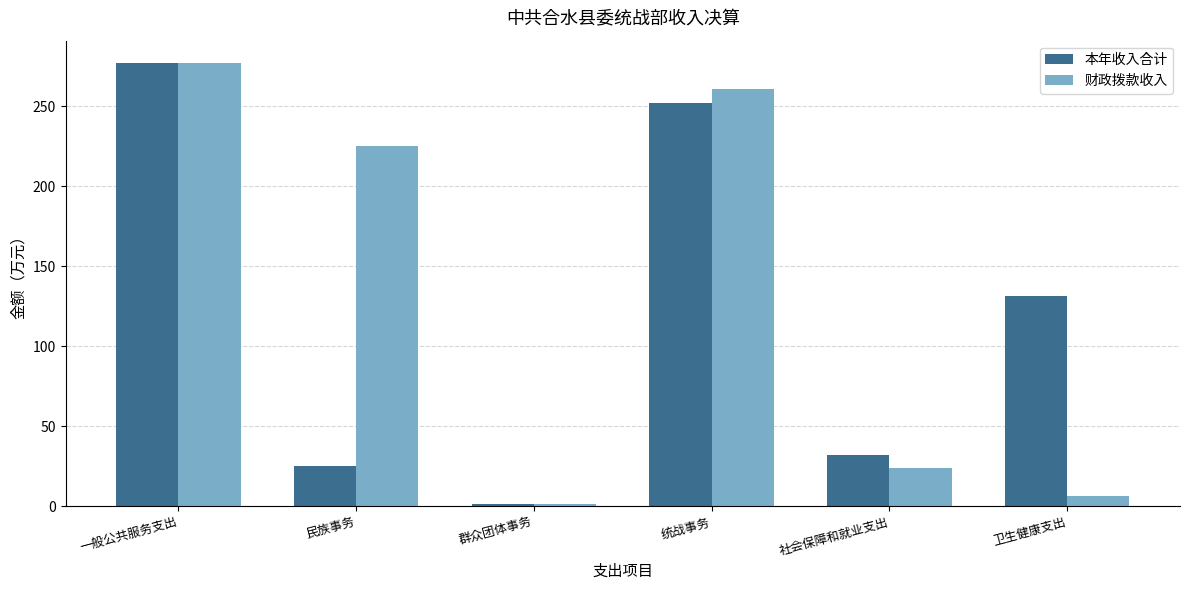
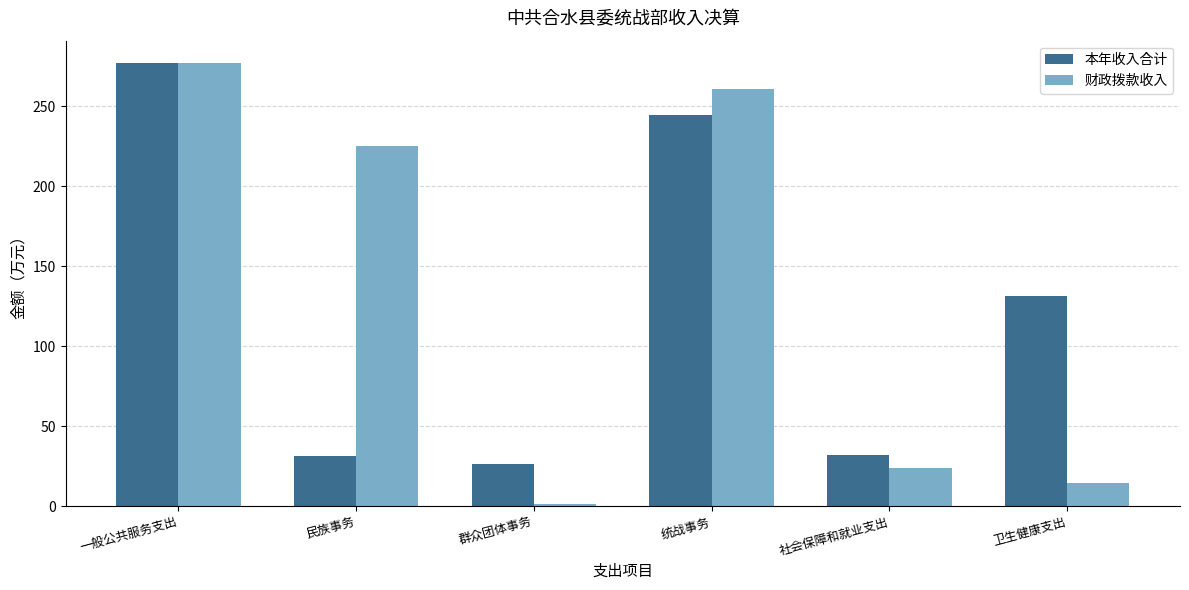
  {
    "本年收入合计": {
      "一般公共服务支出": 277,
-     "民族事务": 25,
-     "群众团体事务": 1,
-     "统战事务": 252,
+     "民族事务": 31,
+     "群众团体事务": 27,
+     "统战事务": 245,
      "社会保障和就业支出": 32,
      "卫生健康支出": 131
    },
    "财政拨款收入": {
      "一般公共服务支出": 277,
      "民族事务": 226,
      "统战事务": 261,
      "社会保障和就业支出": 24,
-     "卫生健康支出": 6
+     "卫生健康支出": 15
    }
  }
